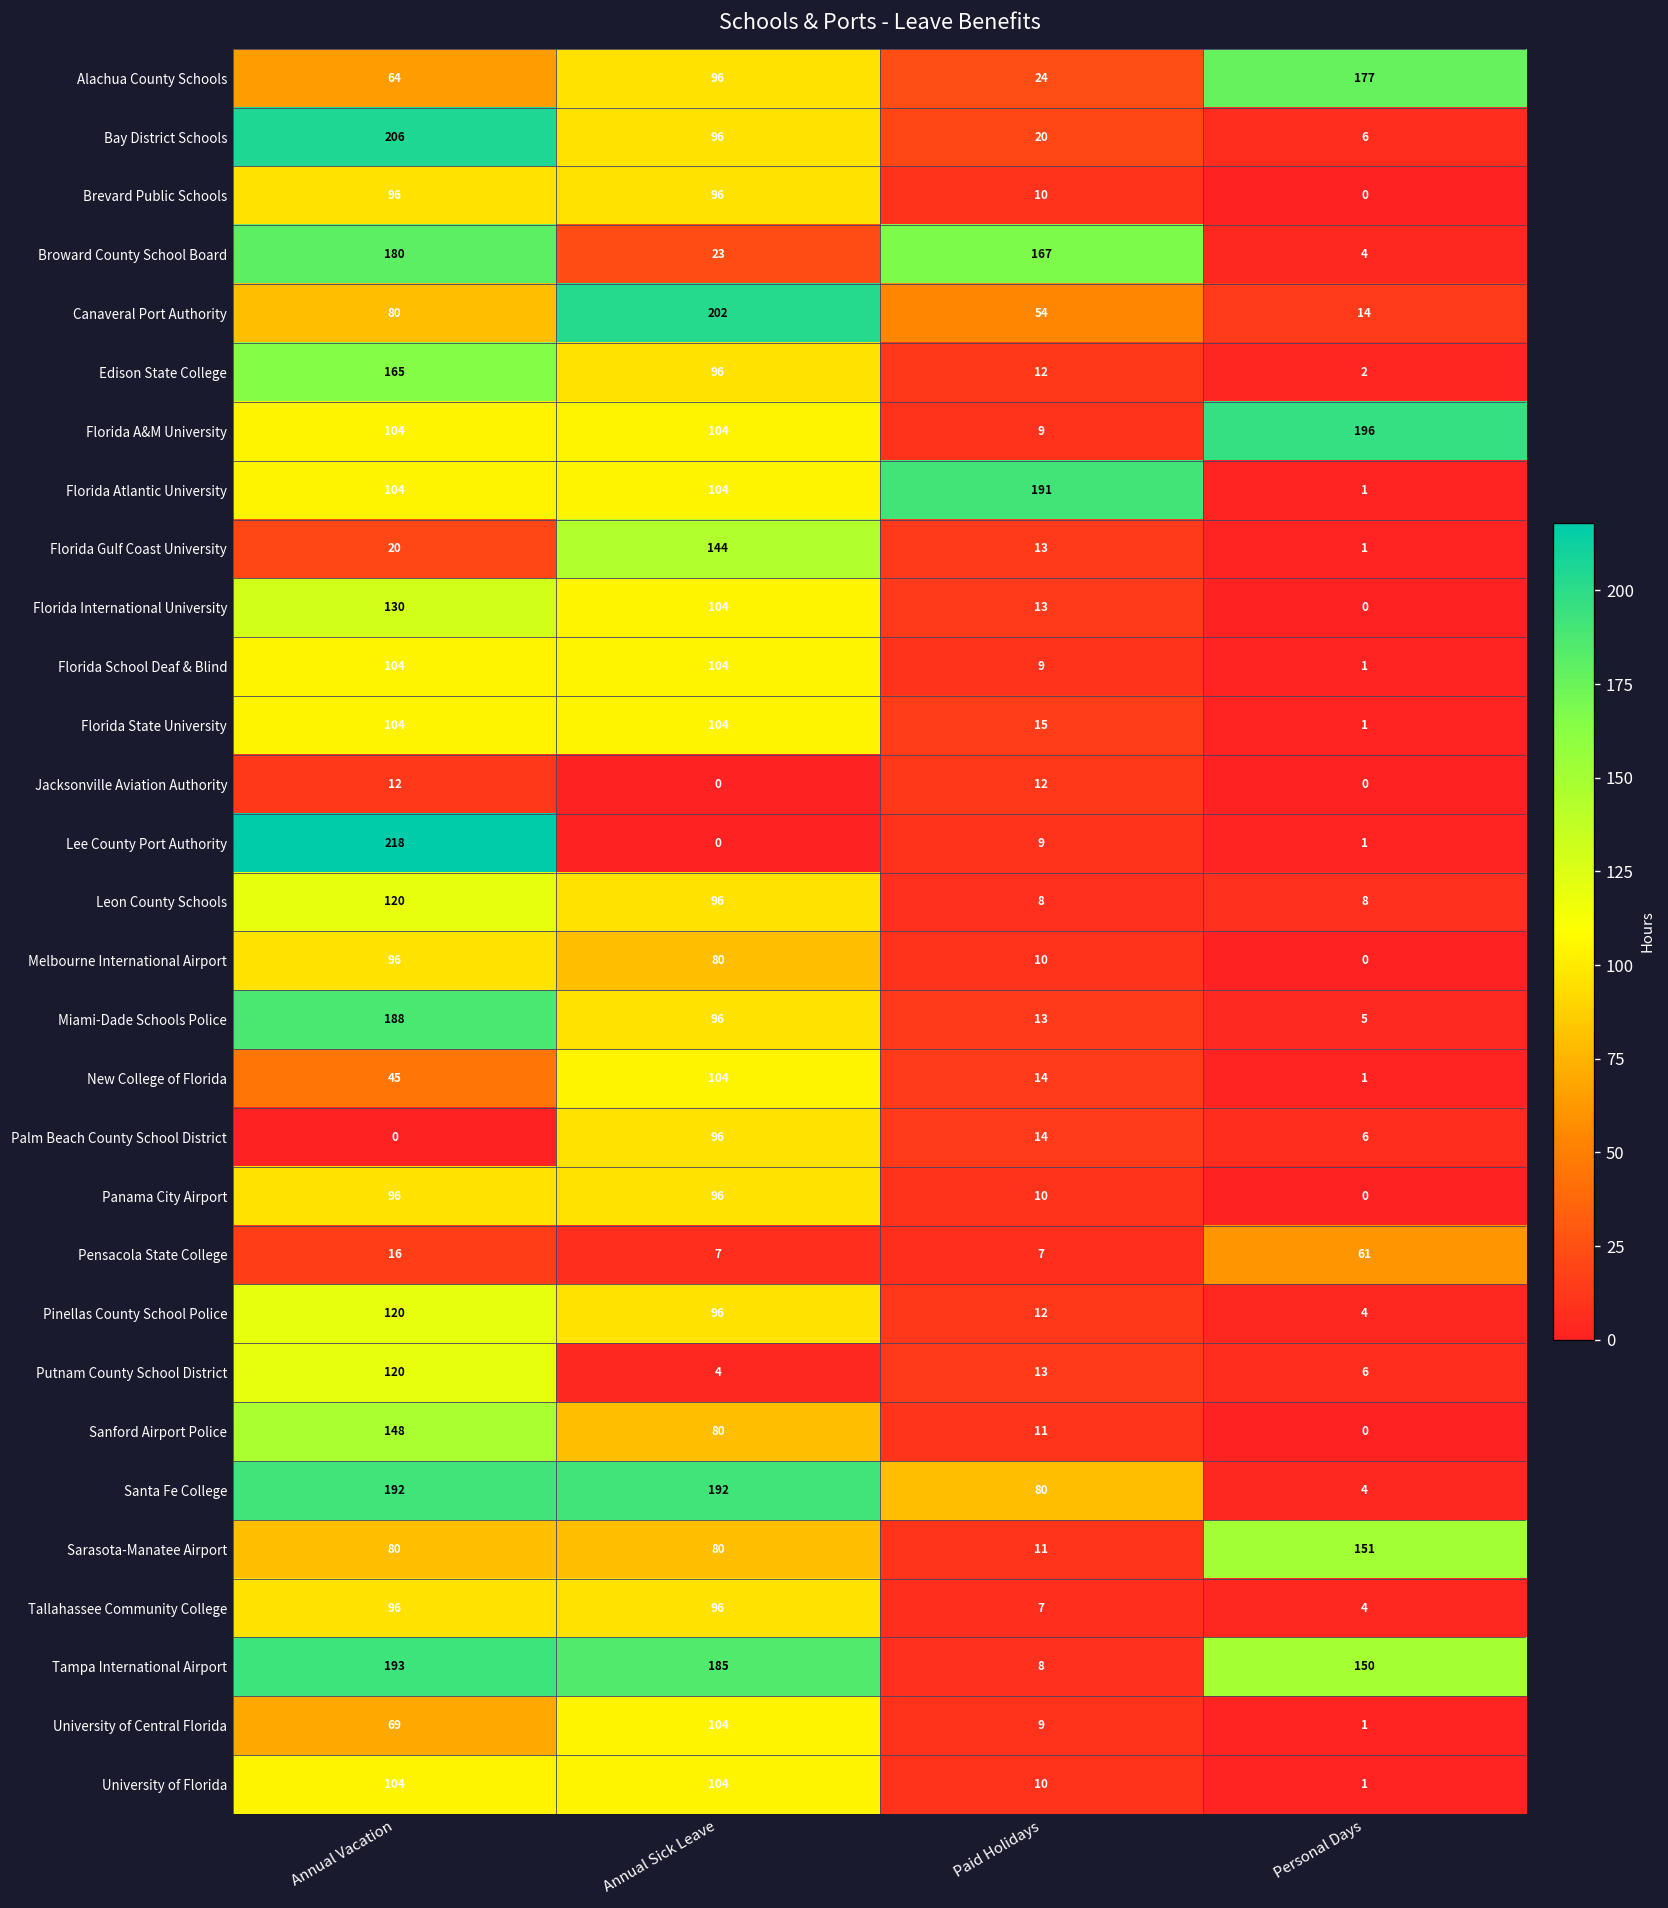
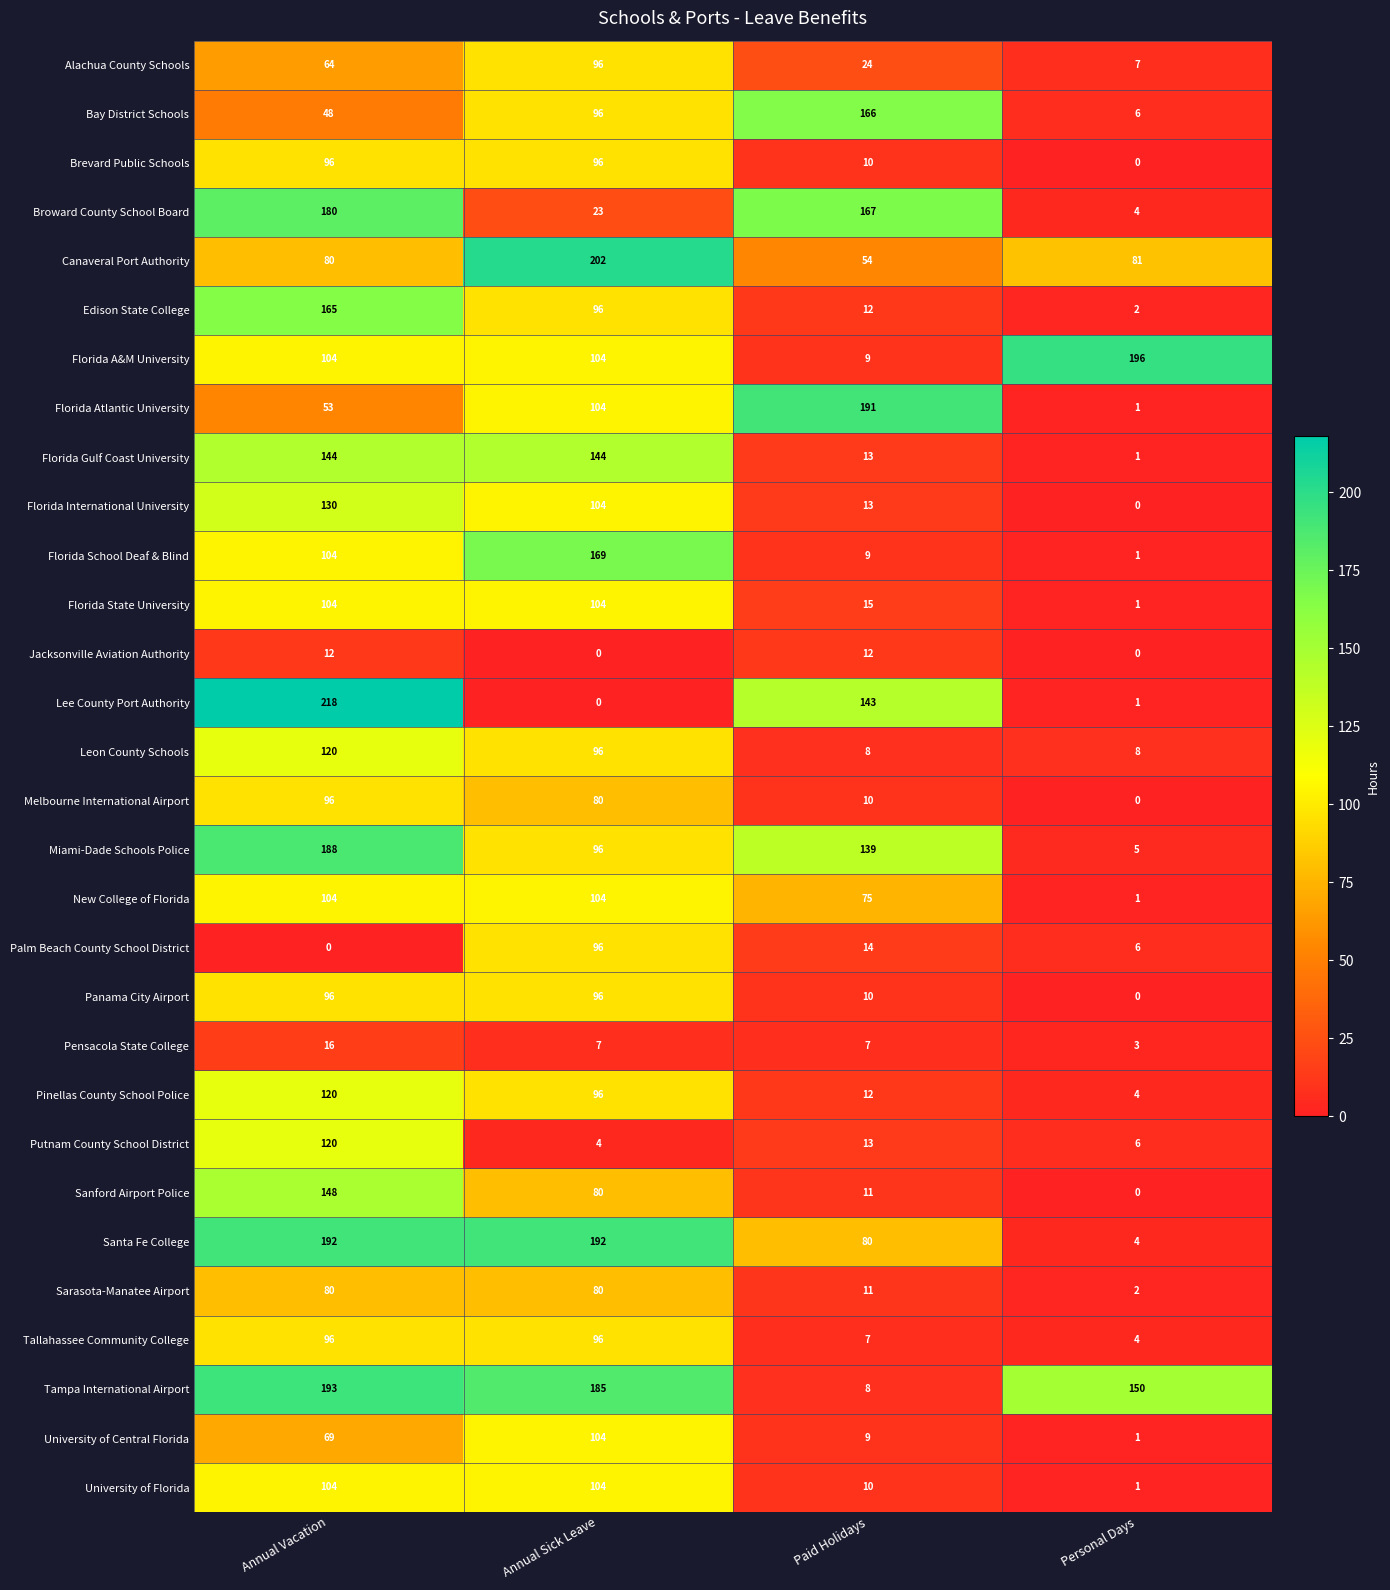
  {
    "Alachua County Schools": {
      "Annual Vacation": 64,
      "Annual Sick Leave": 96,
      "Paid Holidays": 24,
-     "Personal Days": 177
+     "Personal Days": 7
    },
    "Bay District Schools": {
-     "Annual Vacation": 206,
+     "Annual Vacation": 48,
      "Annual Sick Leave": 96,
-     "Paid Holidays": 20,
+     "Paid Holidays": 166,
      "Personal Days": 6
    },
    "Brevard Public Schools": {
      "Annual Vacation": 96,
      "Annual Sick Leave": 96,
      "Paid Holidays": 10,
      "Personal Days": 0
    },
    "Broward County School Board": {
      "Annual Vacation": 180,
      "Annual Sick Leave": 23,
      "Paid Holidays": 167,
      "Personal Days": 4
    },
    "Canaveral Port Authority": {
      "Annual Vacation": 80,
      "Annual Sick Leave": 202,
      "Paid Holidays": 54,
-     "Personal Days": 14
+     "Personal Days": 81
    },
    "Edison State College": {
      "Annual Vacation": 165,
      "Annual Sick Leave": 96,
      "Paid Holidays": 12,
      "Personal Days": 2
    },
    "Florida A&M University": {
      "Annual Vacation": 104,
      "Annual Sick Leave": 104,
      "Paid Holidays": 9,
      "Personal Days": 196
    },
    "Florida Atlantic University": {
-     "Annual Vacation": 104,
+     "Annual Vacation": 53,
      "Annual Sick Leave": 104,
      "Paid Holidays": 191,
      "Personal Days": 1
    },
    "Florida Gulf Coast University": {
-     "Annual Vacation": 20,
+     "Annual Vacation": 144,
      "Annual Sick Leave": 144,
      "Paid Holidays": 13,
      "Personal Days": 1
    },
    "Florida International University": {
      "Annual Vacation": 130,
      "Annual Sick Leave": 104,
      "Paid Holidays": 13,
      "Personal Days": 0
    },
    "Florida School Deaf & Blind": {
      "Annual Vacation": 104,
-     "Annual Sick Leave": 104,
+     "Annual Sick Leave": 169,
      "Paid Holidays": 9,
      "Personal Days": 1
    },
    "Florida State University": {
      "Annual Vacation": 104,
      "Annual Sick Leave": 104,
      "Paid Holidays": 15,
      "Personal Days": 1
    },
    "Jacksonville Aviation Authority": {
      "Annual Vacation": 12,
      "Annual Sick Leave": 0,
      "Paid Holidays": 12,
      "Personal Days": 0
    },
    "Lee County Port Authority": {
      "Annual Vacation": 218,
      "Annual Sick Leave": 0,
-     "Paid Holidays": 9,
+     "Paid Holidays": 143,
      "Personal Days": 1
    },
    "Leon County Schools": {
      "Annual Vacation": 120,
      "Annual Sick Leave": 96,
      "Paid Holidays": 8,
      "Personal Days": 8
    },
    "Melbourne International Airport": {
      "Annual Vacation": 96,
      "Annual Sick Leave": 80,
      "Paid Holidays": 10,
      "Personal Days": 0
    },
    "Miami-Dade Schools Police": {
      "Annual Vacation": 188,
      "Annual Sick Leave": 96,
-     "Paid Holidays": 13,
+     "Paid Holidays": 139,
      "Personal Days": 5
    },
    "New College of Florida": {
-     "Annual Vacation": 45,
+     "Annual Vacation": 104,
      "Annual Sick Leave": 104,
-     "Paid Holidays": 14,
+     "Paid Holidays": 75,
      "Personal Days": 1
    },
    "Palm Beach County School District": {
      "Annual Vacation": 0,
      "Annual Sick Leave": 96,
      "Paid Holidays": 14,
      "Personal Days": 6
    },
    "Panama City Airport": {
      "Annual Vacation": 96,
      "Annual Sick Leave": 96,
      "Paid Holidays": 10,
      "Personal Days": 0
    },
    "Pensacola State College": {
      "Annual Vacation": 16,
      "Annual Sick Leave": 7,
      "Paid Holidays": 7,
-     "Personal Days": 61
+     "Personal Days": 3
    },
    "Pinellas County School Police": {
      "Annual Vacation": 120,
      "Annual Sick Leave": 96,
      "Paid Holidays": 12,
      "Personal Days": 4
    },
    "Putnam County School District": {
      "Annual Vacation": 120,
      "Annual Sick Leave": 4,
      "Paid Holidays": 13,
      "Personal Days": 6
    },
    "Sanford Airport Police": {
      "Annual Vacation": 148,
      "Annual Sick Leave": 80,
      "Paid Holidays": 11,
      "Personal Days": 0
    },
    "Santa Fe College": {
      "Annual Vacation": 192,
      "Annual Sick Leave": 192,
      "Paid Holidays": 80,
      "Personal Days": 4
    },
    "Sarasota-Manatee Airport": {
      "Annual Vacation": 80,
      "Annual Sick Leave": 80,
      "Paid Holidays": 11,
-     "Personal Days": 151
+     "Personal Days": 2
    },
    "Tallahassee Community College": {
      "Annual Vacation": 96,
      "Annual Sick Leave": 96,
      "Paid Holidays": 7,
      "Personal Days": 4
    },
    "Tampa International Airport": {
      "Annual Vacation": 193,
      "Annual Sick Leave": 185,
      "Paid Holidays": 8,
      "Personal Days": 150
    },
    "University of Central Florida": {
      "Annual Vacation": 69,
      "Annual Sick Leave": 104,
      "Paid Holidays": 9,
      "Personal Days": 1
    },
    "University of Florida": {
      "Annual Vacation": 104,
      "Annual Sick Leave": 104,
      "Paid Holidays": 10,
      "Personal Days": 1
    }
  }
